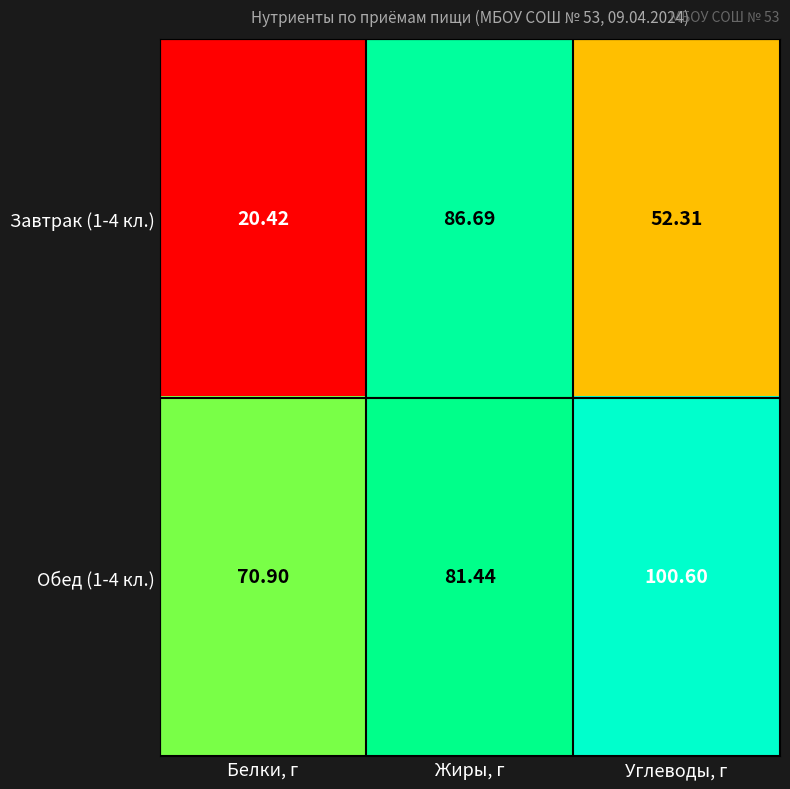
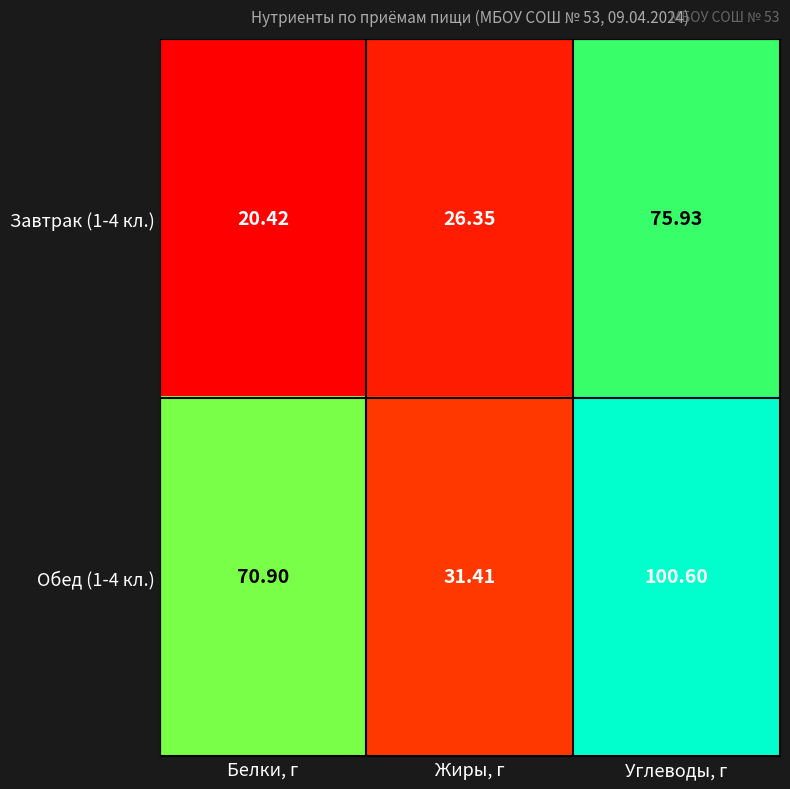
  {
    "Завтрак (1-4 кл.)": {
      "Белки, г": 20.42,
-     "Жиры, г": 86.69,
-     "Углеводы, г": 52.31
+     "Жиры, г": 26.35,
+     "Углеводы, г": 75.93
    },
    "Обед (1-4 кл.)": {
      "Белки, г": 70.90,
-     "Жиры, г": 81.44,
+     "Жиры, г": 31.41,
      "Углеводы, г": 100.60
    }
  }
